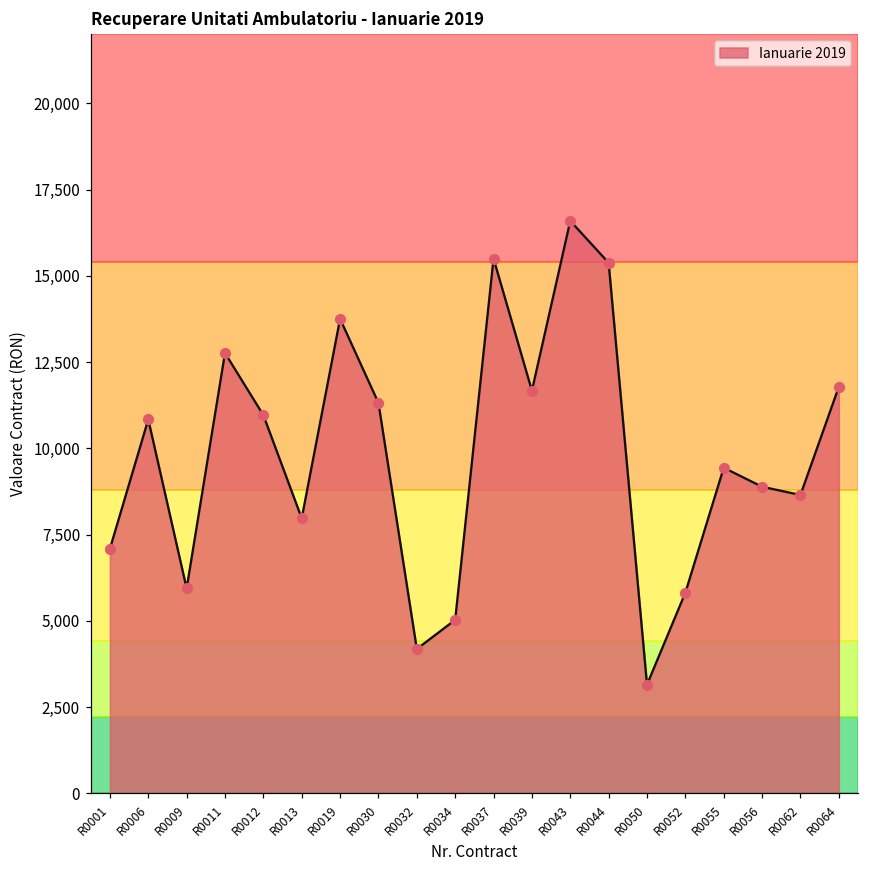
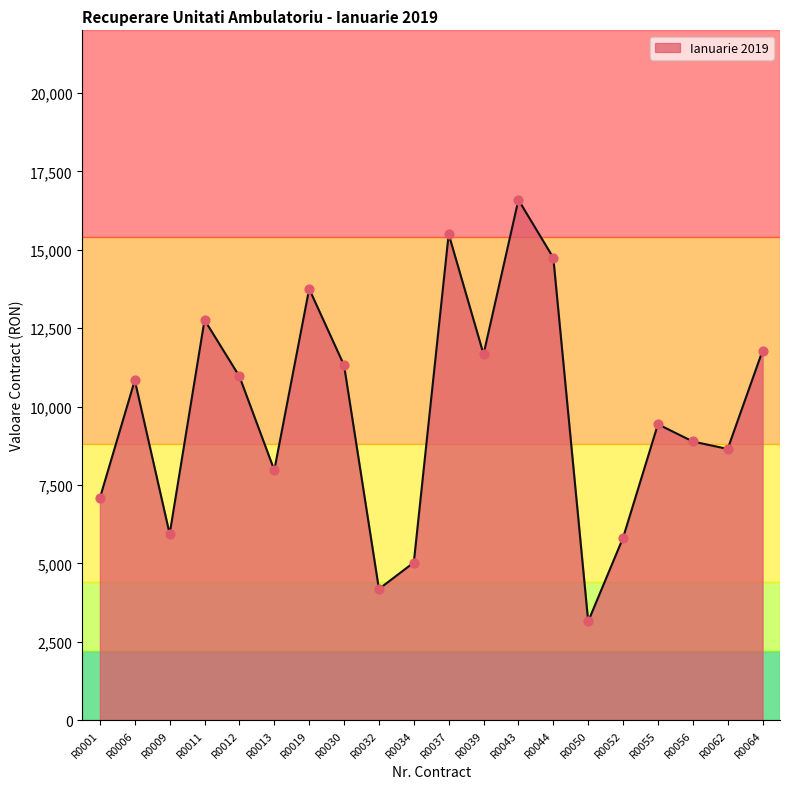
  {
    "R0001": "7,100",
    "R0006": "10,800",
    "R0009": "5,900",
    "R0011": "12,800",
    "R0012": "11,000",
    "R0013": "8,000",
    "R0019": "13,800",
    "R0030": "11,300",
    "R0032": "4,200",
    "R0034": "5,000",
    "R0037": "15,500",
    "R0039": "11,700",
    "R0043": "16,600",
-   "R0044": "15,400",
+   "R0044": "14,700",
    "R0050": "3,100",
    "R0052": "5,800",
    "R0055": "9,400",
    "R0056": "8,900",
    "R0062": "8,600",
    "R0064": "11,800"
  }
